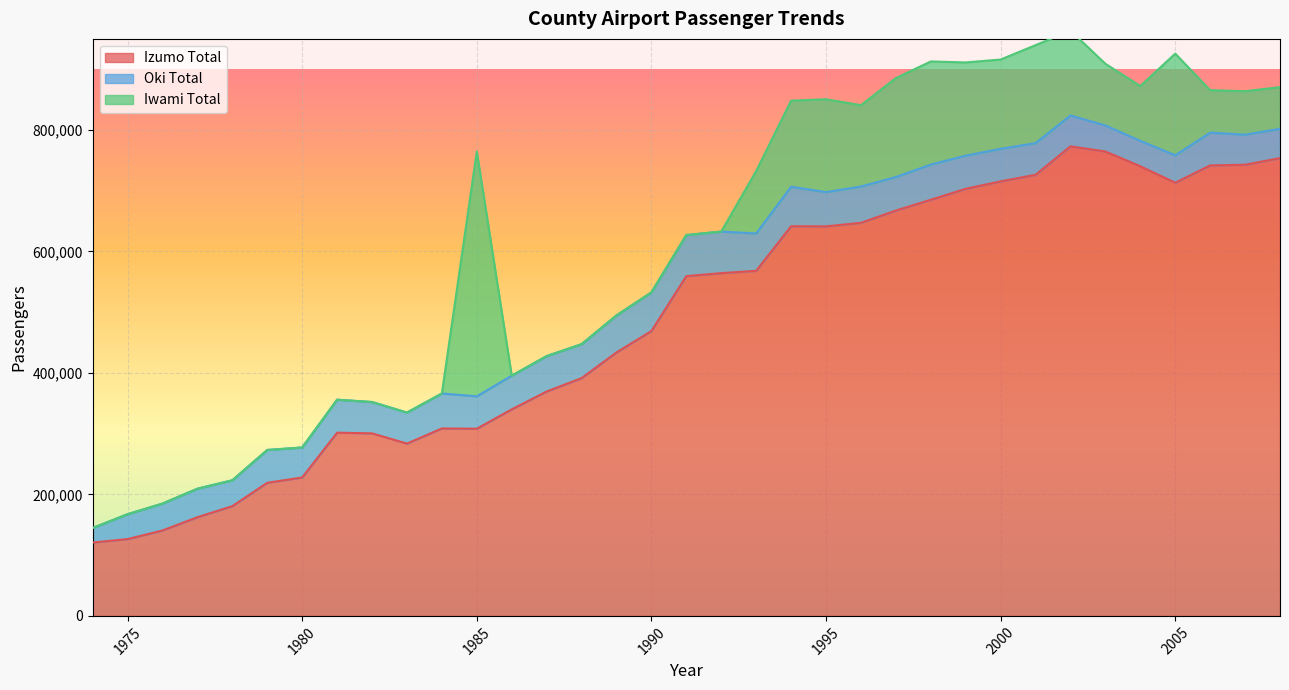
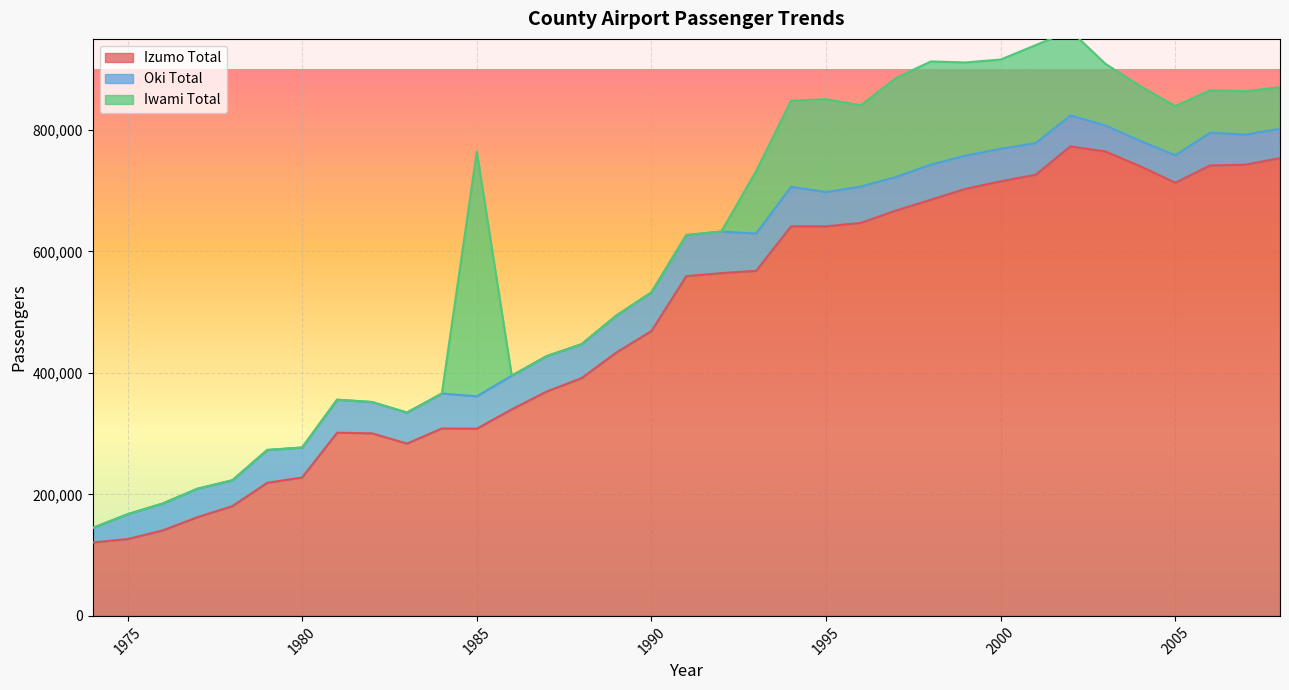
  {
    "Izumo Total": {
      "1975": "130,000",
      "1980": "230,000",
      "1985": "310,000",
      "1990": "470,000",
      "1995": "640,000",
      "2000": "720,000",
      "2005": "710,000"
    },
    "Oki Total": {
      "1985": "50,000",
      "1995": "60,000",
      "2000": "50,000",
      "2005": "50,000"
    },
    "Iwami Total": {
      "1985": "400,000",
      "1995": "150,000",
      "2000": "150,000",
-     "2005": "170,000"
+     "2005": "80,000"
    }
  }
